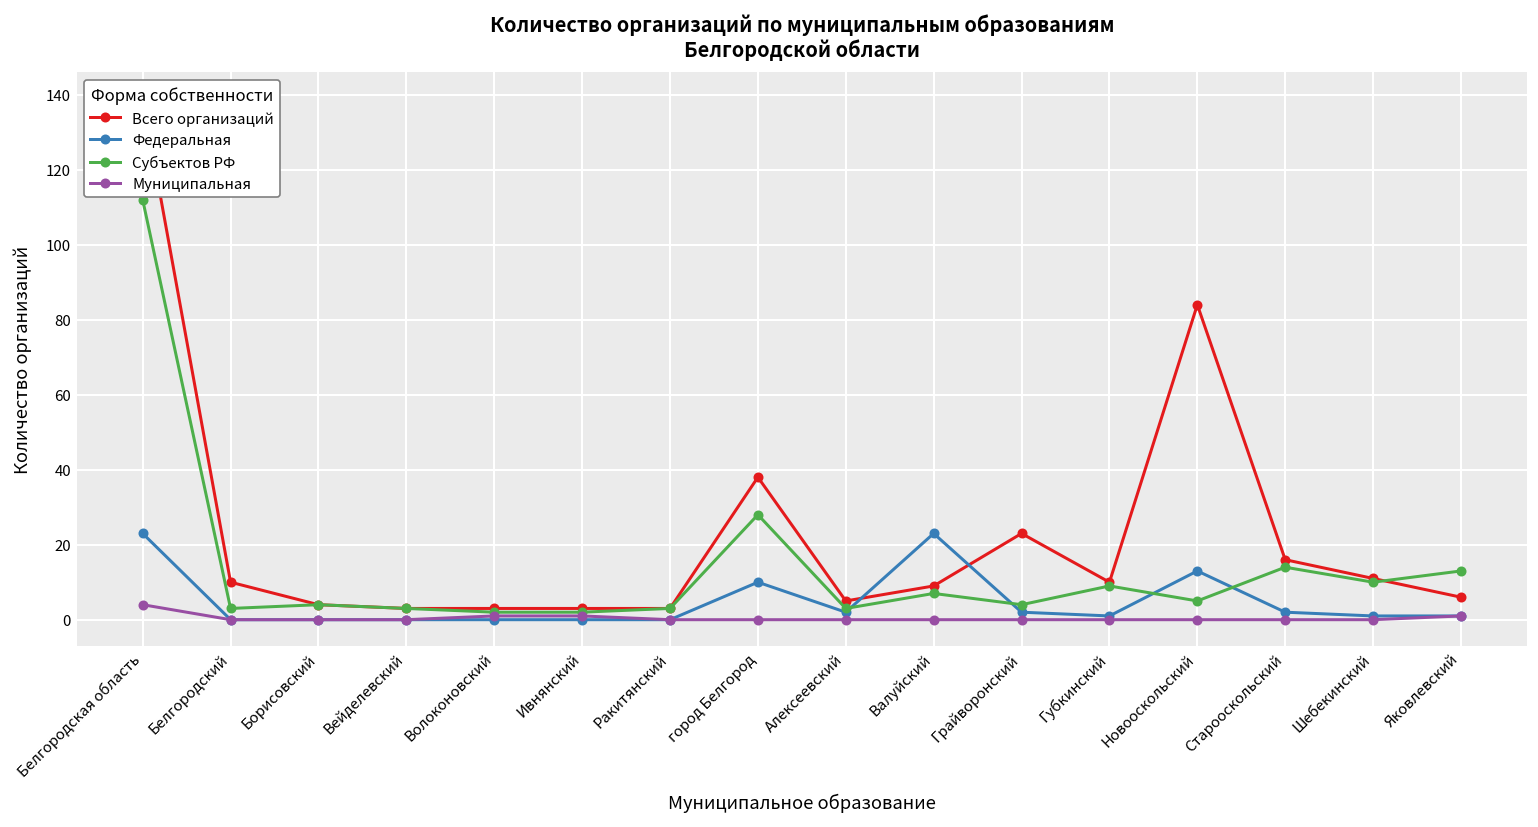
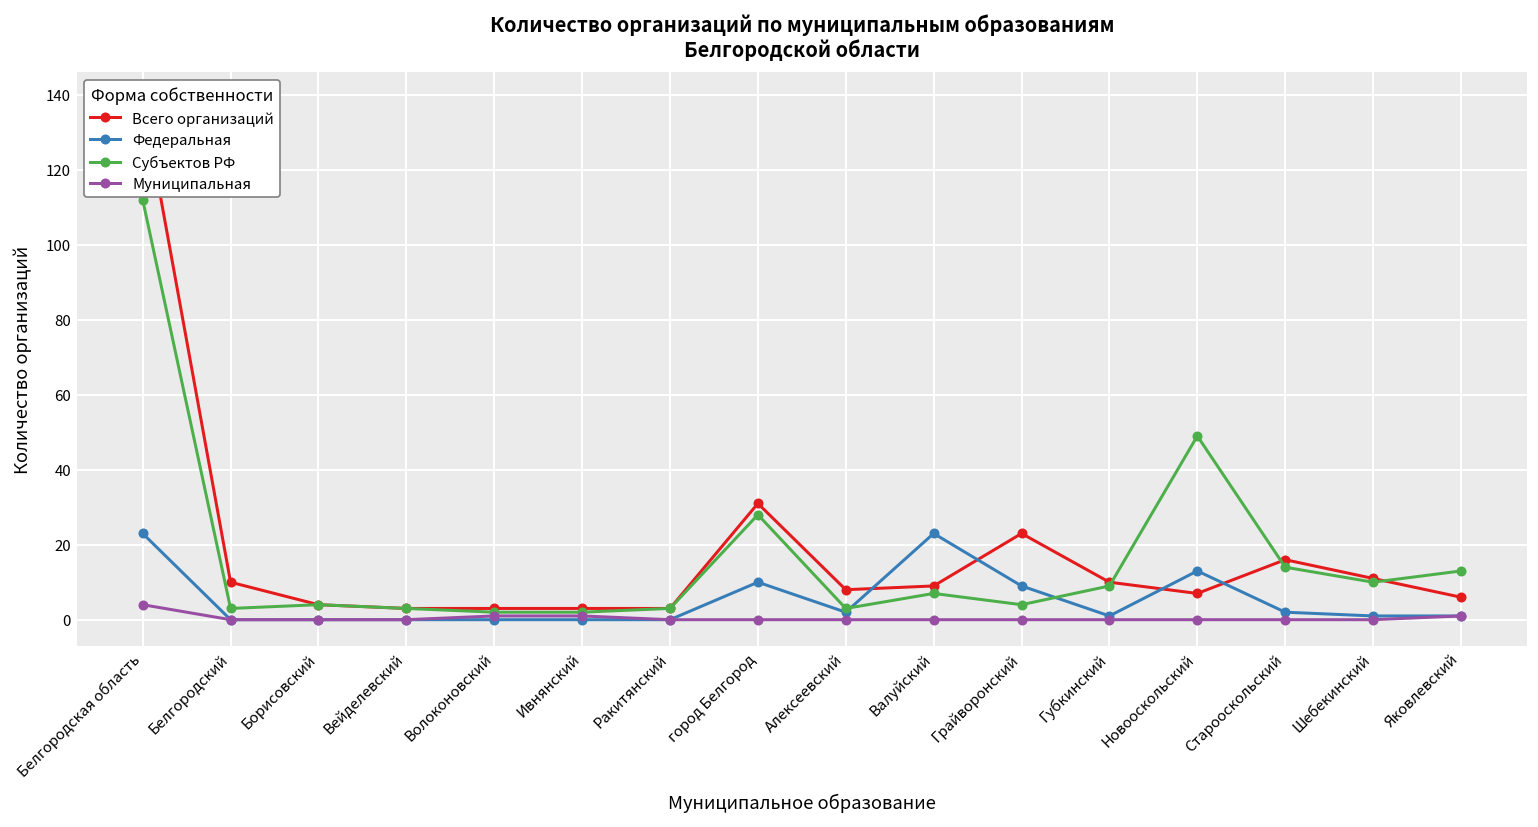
  {
    "Всего организаций": {
      "Белгородский": 10,
      "Волоконовский": 3,
      "Ивнянский": 3,
-     "город Белгород": 38,
-     "Алексеевский": 5,
+     "город Белгород": 31,
+     "Алексеевский": 8,
      "Валуйский": 9,
      "Грайворонский": 23,
      "Губкинский": 10,
-     "Новооскольский": 84,
+     "Новооскольский": 7,
      "Старооскольский": 16,
      "Шебекинский": 11,
      "Яковлевский": 6
    },
    "Федеральная": {
      "Белгородская область": 23,
      "Волоконовский": 0,
      "Ивнянский": 0,
      "город Белгород": 10,
      "Алексеевский": 2,
      "Валуйский": 23,
-     "Грайворонский": 2,
+     "Грайворонский": 9,
      "Губкинский": 1,
      "Новооскольский": 13,
      "Старооскольский": 2,
      "Шебекинский": 1
    },
    "Субъектов РФ": {
      "Белгородский": 3,
      "Волоконовский": 2,
      "Ивнянский": 2,
      "город Белгород": 28,
      "Алексеевский": 3,
      "Валуйский": 7,
      "Грайворонский": 4,
      "Губкинский": 9,
-     "Новооскольский": 5,
+     "Новооскольский": 49,
      "Старооскольский": 14,
      "Шебекинский": 10,
      "Яковлевский": 13
    },
    "Муниципальная": {
      "Белгородская область": 4,
      "Волоконовский": 1,
      "Ивнянский": 1,
      "город Белгород": 0,
      "Алексеевский": 0,
      "Валуйский": 0,
      "Грайворонский": 0,
      "Губкинский": 0,
      "Новооскольский": 0,
      "Старооскольский": 0,
      "Шебекинский": 0
    }
  }
